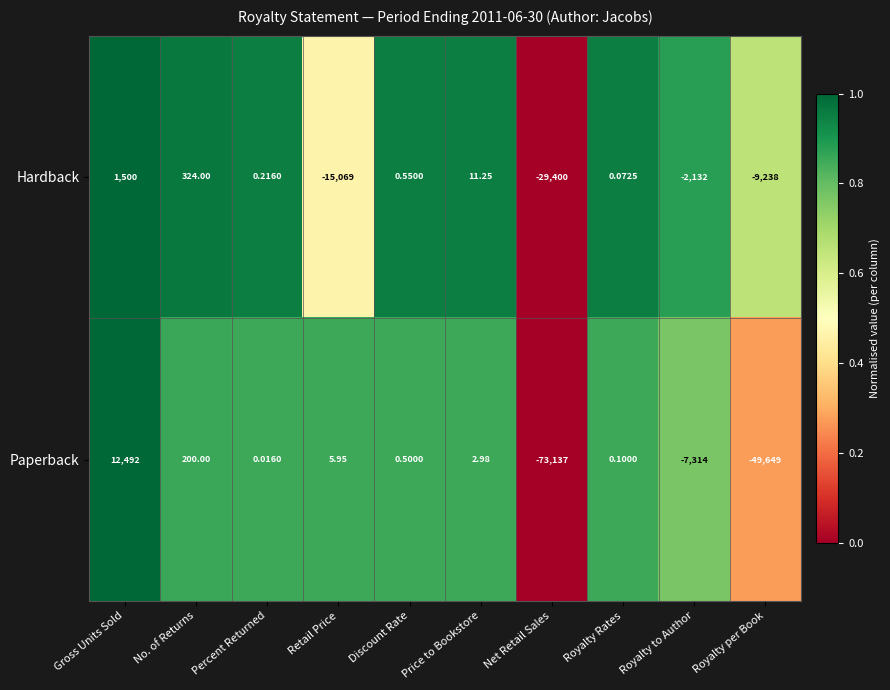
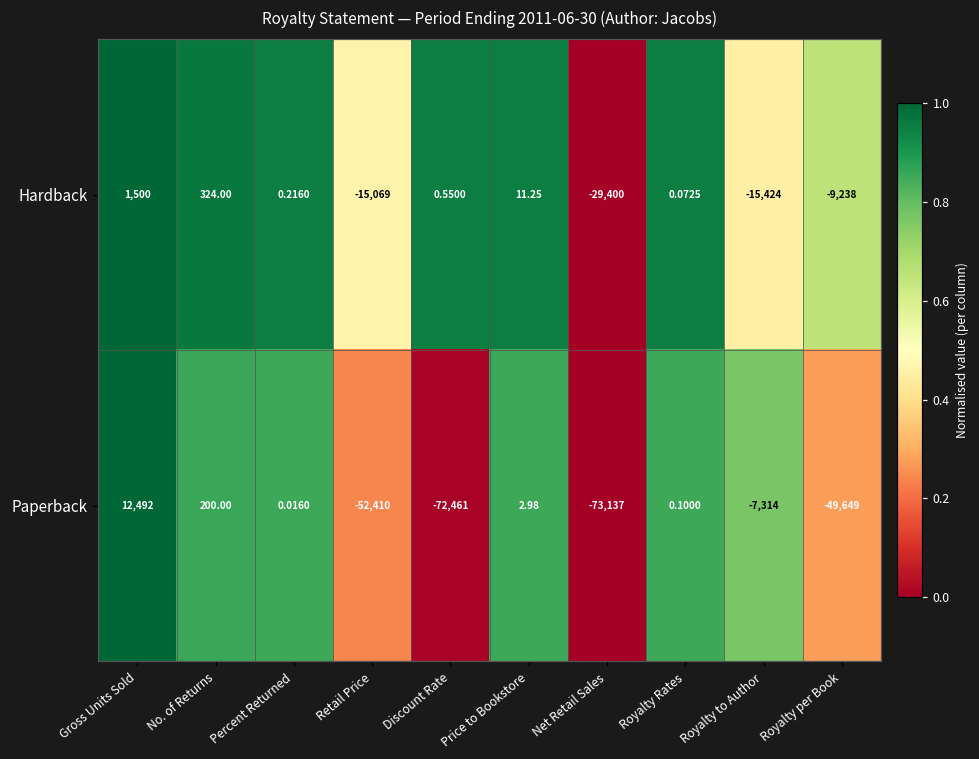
  {
    "Hardback": {
      "Gross Units Sold": "1,500",
      "No. of Returns": "324.00",
      "Percent Returned": "0.2160",
      "Retail Price": "-15,069",
      "Discount Rate": "0.5500",
      "Price to Bookstore": "11.25",
      "Net Retail Sales": "-29,400",
      "Royalty Rates": "0.0725",
-     "Royalty to Author": "-2,132",
+     "Royalty to Author": "-15,424",
      "Royalty per Book": "-9,238"
    },
    "Paperback": {
      "Gross Units Sold": "12,492",
      "No. of Returns": "200.00",
      "Percent Returned": "0.0160",
-     "Retail Price": "5.95",
-     "Discount Rate": "0.5000",
+     "Retail Price": "-52,410",
+     "Discount Rate": "-72,461",
      "Price to Bookstore": "2.98",
      "Net Retail Sales": "-73,137",
      "Royalty Rates": "0.1000",
      "Royalty to Author": "-7,314",
      "Royalty per Book": "-49,649"
    }
  }
